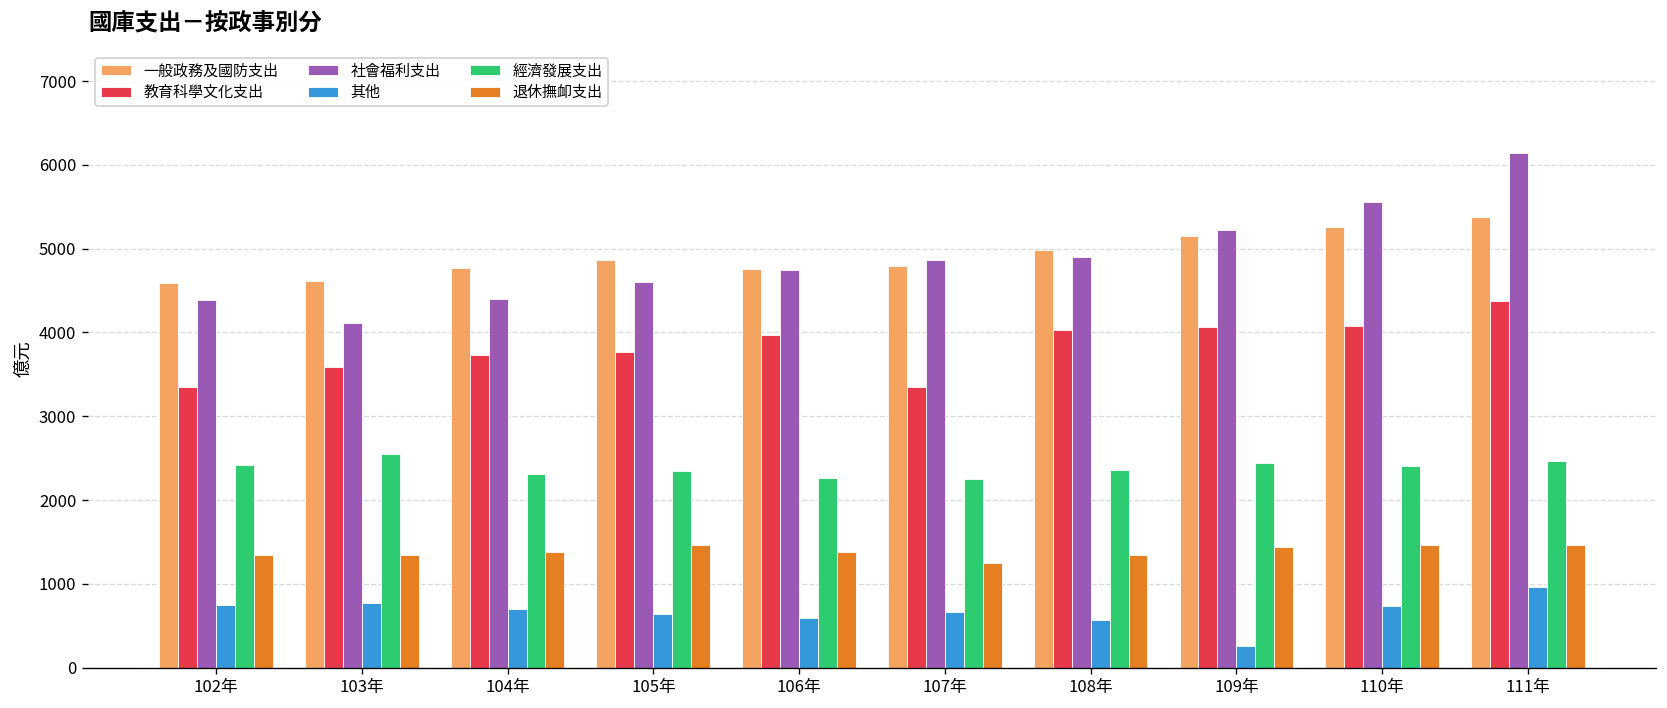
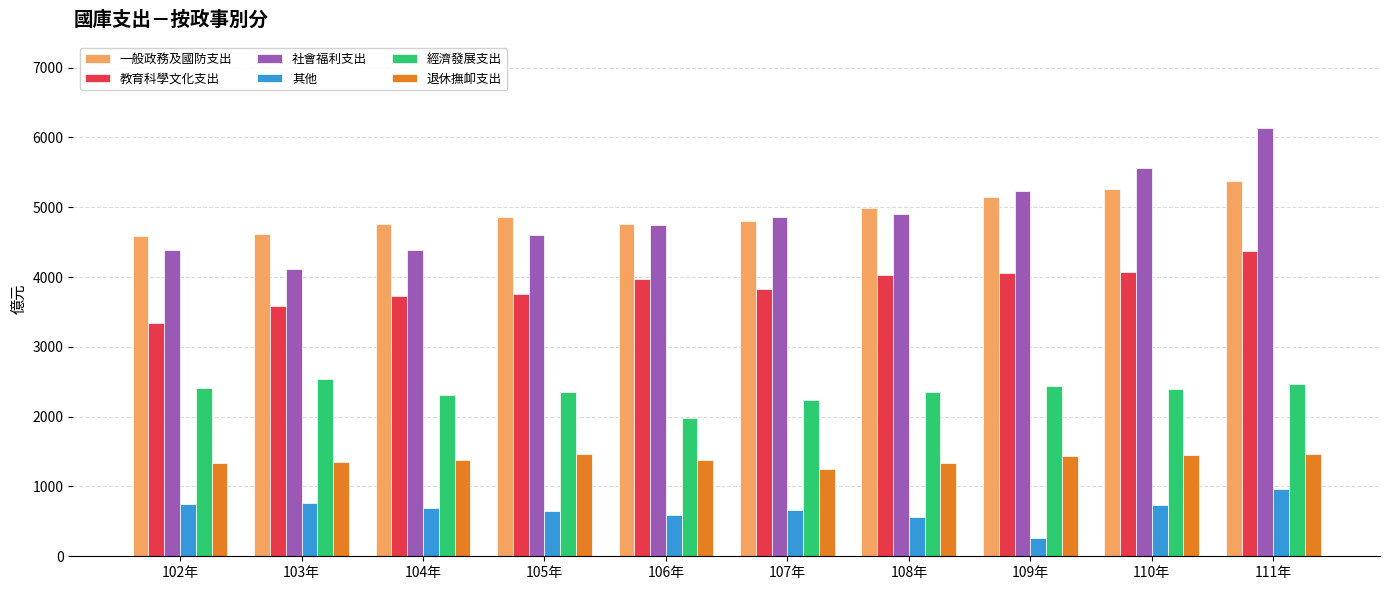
  {
    "一般政務及國防支出": {
      "102年": 4600,
      "103年": 4600,
      "104年": 4800,
      "105年": 4900,
      "106年": 4800,
      "107年": 4800,
      "108年": 5000,
      "109年": 5200,
      "110年": 5300,
      "111年": 5400
    },
    "教育科學文化支出": {
      "102年": 3300,
      "103年": 3600,
      "104年": 3700,
      "105年": 3800,
      "106年": 4000,
-     "107年": 3300,
+     "107年": 3800,
      "108年": 4000,
      "109年": 4100,
      "110年": 4100,
      "111年": 4400
    },
    "社會福利支出": {
      "102年": 4400,
      "103年": 4100,
      "104年": 4400,
      "105年": 4600,
      "106年": 4700,
      "107年": 4900,
      "108年": 4900,
      "109年": 5200,
      "110年": 5600,
      "111年": 6100
    },
    "其他": {
      "102年": 800,
      "103年": 800,
      "104年": 700,
      "105年": 600,
      "106年": 600,
      "107年": 700,
      "108年": 600,
      "109年": 300,
      "110年": 700,
      "111年": 1000
    },
    "經濟發展支出": {
      "102年": 2400,
      "103年": 2500,
      "104年": 2300,
      "105年": 2400,
-     "106年": 2300,
+     "106年": 2000,
      "107年": 2200,
      "108年": 2400,
      "109年": 2400,
      "110年": 2400,
      "111年": 2500
    },
    "退休撫卹支出": {
      "102年": 1300,
      "103年": 1300,
      "104年": 1400,
      "105年": 1500,
      "106年": 1400,
      "107年": 1300,
      "108年": 1300,
      "109年": 1400,
      "110年": 1500,
      "111年": 1500
    }
  }
